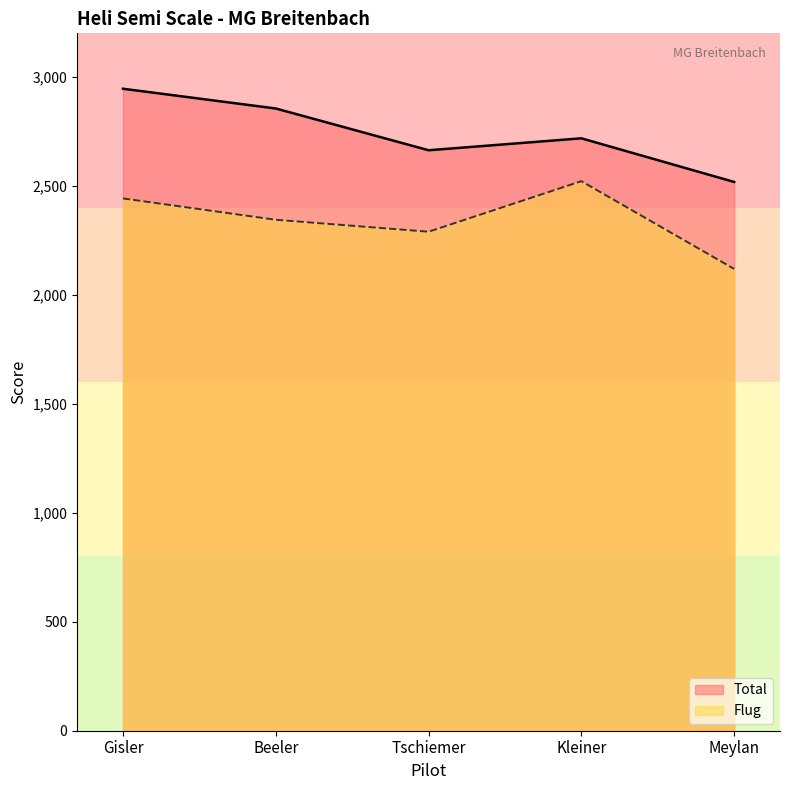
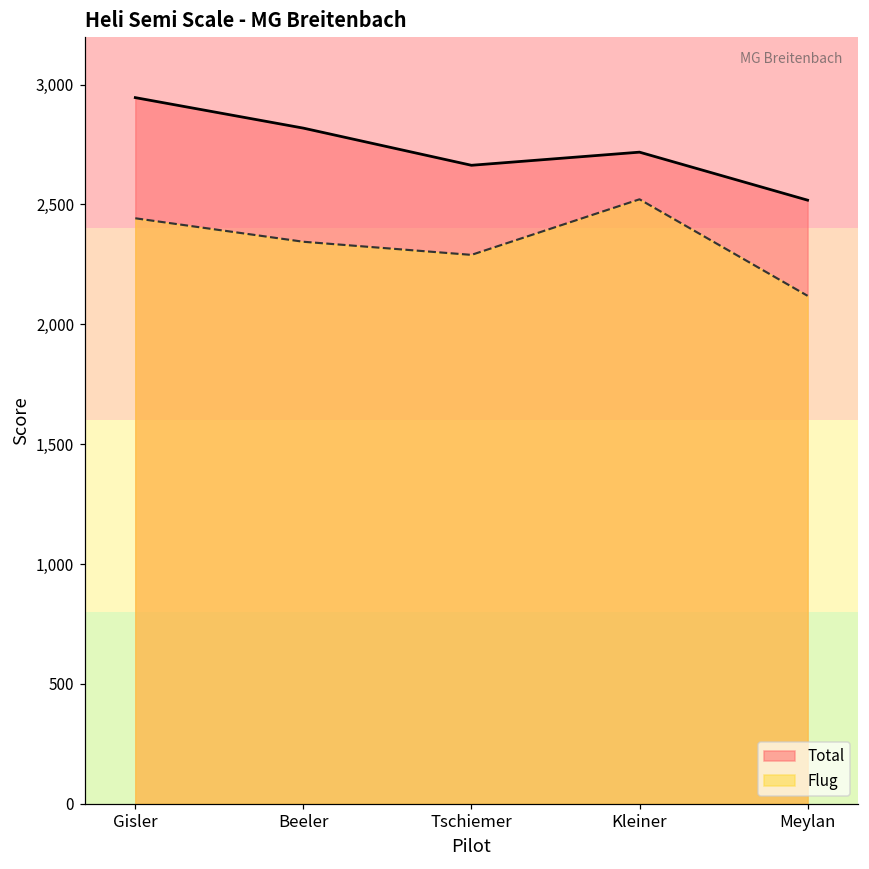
  {
    "Total": {
      "Gisler": "2,950",
-     "Beeler": "2,860",
+     "Beeler": "2,820",
      "Tschiemer": "2,660",
      "Kleiner": "2,720",
      "Meylan": "2,520"
    },
    "Flug": {
      "Gisler": "2,440",
      "Beeler": "2,340",
      "Tschiemer": "2,290",
      "Kleiner": "2,520",
      "Meylan": "2,120"
    }
  }
